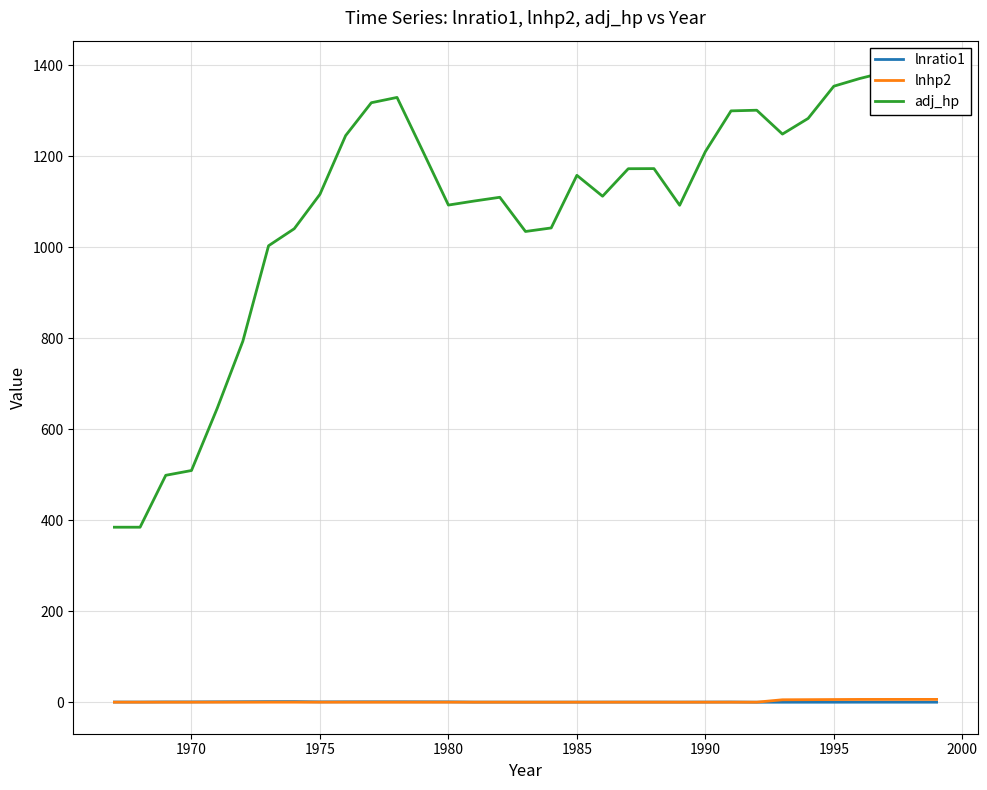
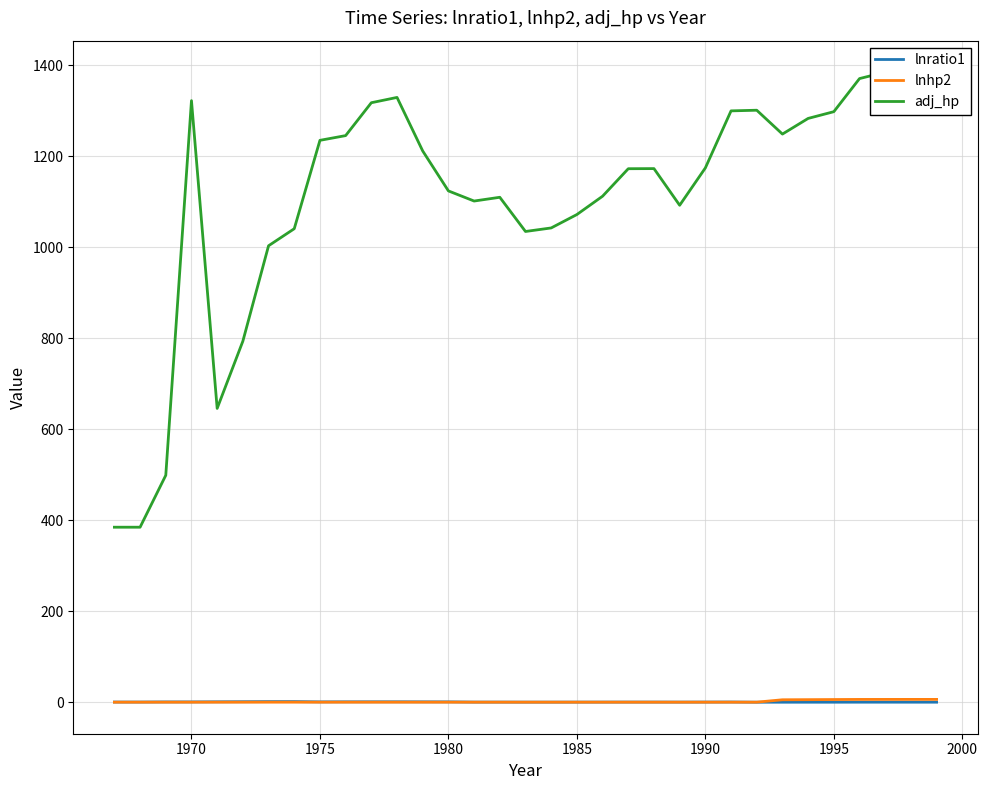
  {
    "lnratio1": {
      "1995": 0
    },
    "lnhp2": {
      "1995": 10
    },
    "adj_hp": {
-     "1970": 510,
-     "1975": 1120,
-     "1980": 1090,
-     "1985": 1160,
-     "1990": 1210,
-     "1995": 1350
+     "1970": 1320,
+     "1975": 1230,
+     "1980": 1120,
+     "1985": 1070,
+     "1990": 1170,
+     "1995": 1300
    }
  }
